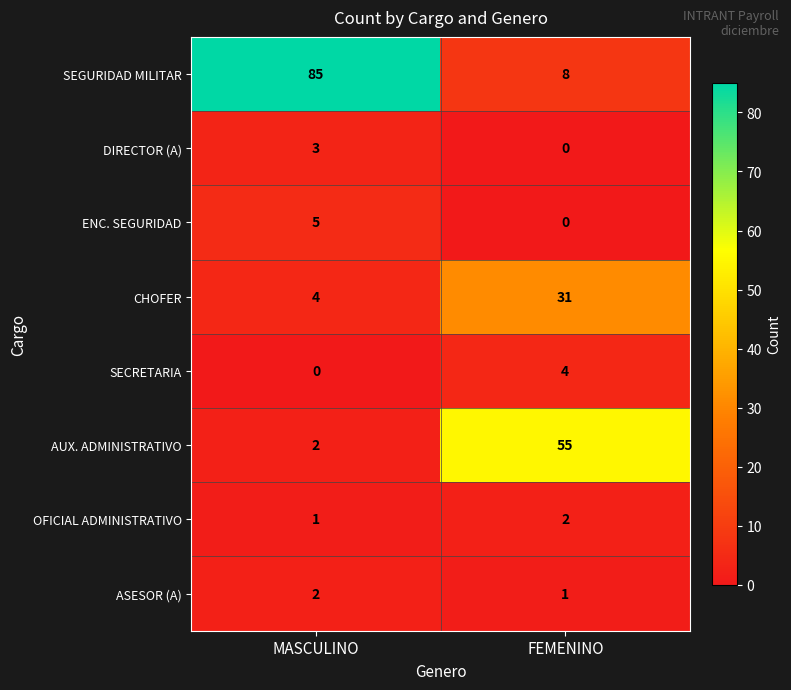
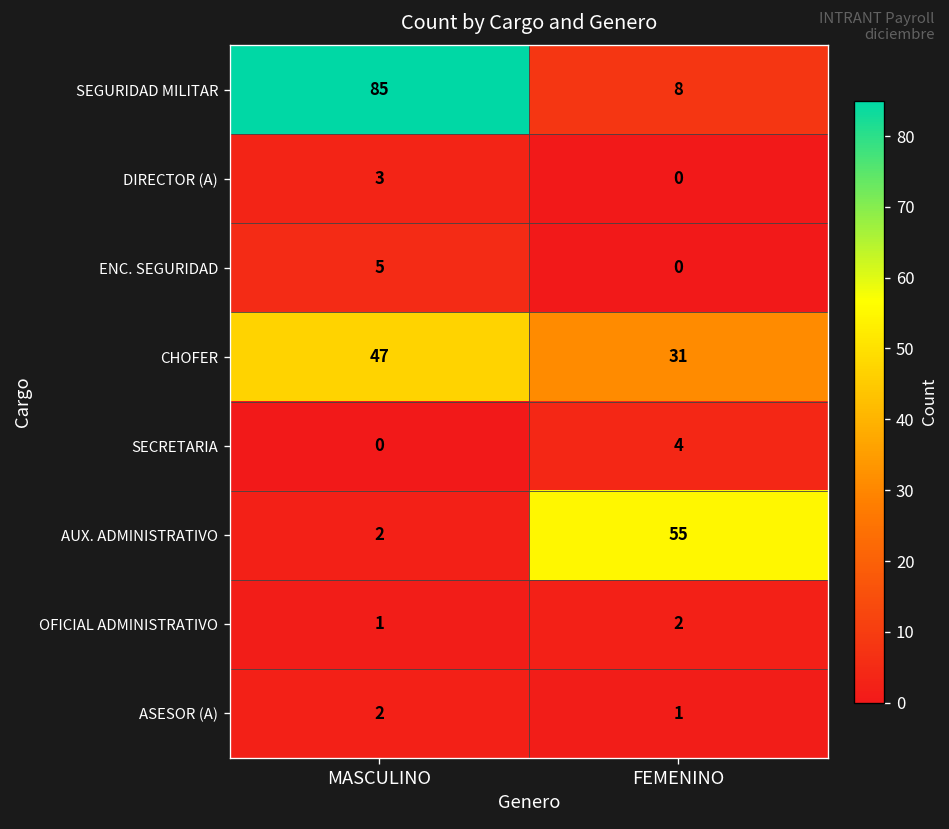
  {
    "SEGURIDAD MILITAR": {
      "MASCULINO": 85,
      "FEMENINO": 8
    },
    "DIRECTOR (A)": {
      "MASCULINO": 3,
      "FEMENINO": 0
    },
    "ENC. SEGURIDAD": {
      "MASCULINO": 5,
      "FEMENINO": 0
    },
    "CHOFER": {
-     "MASCULINO": 4,
+     "MASCULINO": 47,
      "FEMENINO": 31
    },
    "SECRETARIA": {
      "MASCULINO": 0,
      "FEMENINO": 4
    },
    "AUX. ADMINISTRATIVO": {
      "MASCULINO": 2,
      "FEMENINO": 55
    },
    "OFICIAL ADMINISTRATIVO": {
      "MASCULINO": 1,
      "FEMENINO": 2
    },
    "ASESOR (A)": {
      "MASCULINO": 2,
      "FEMENINO": 1
    }
  }
